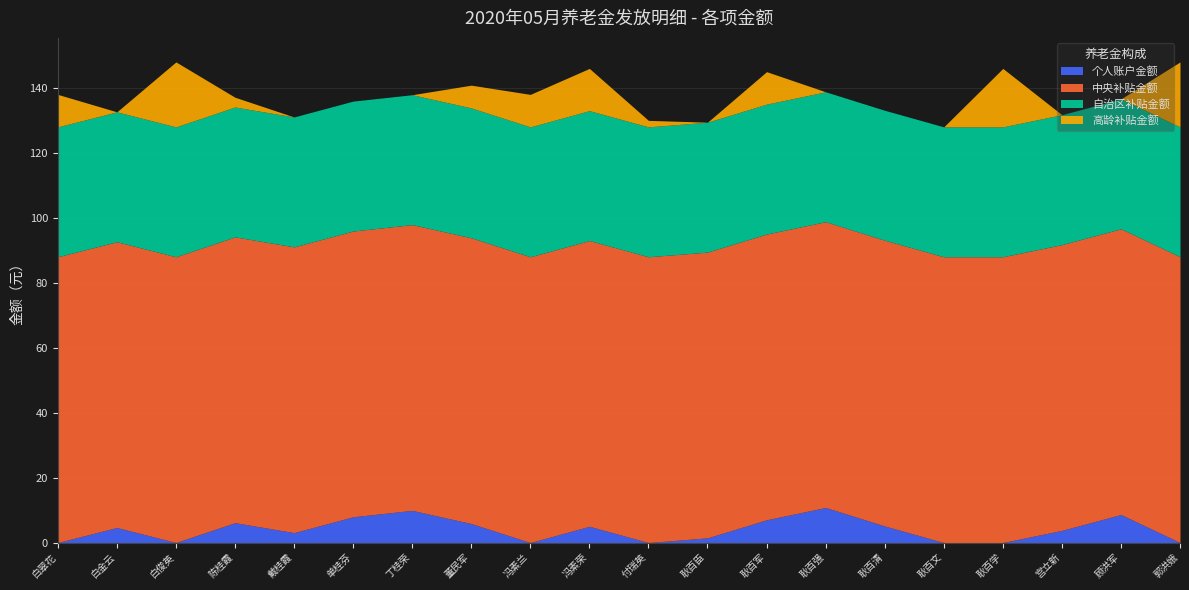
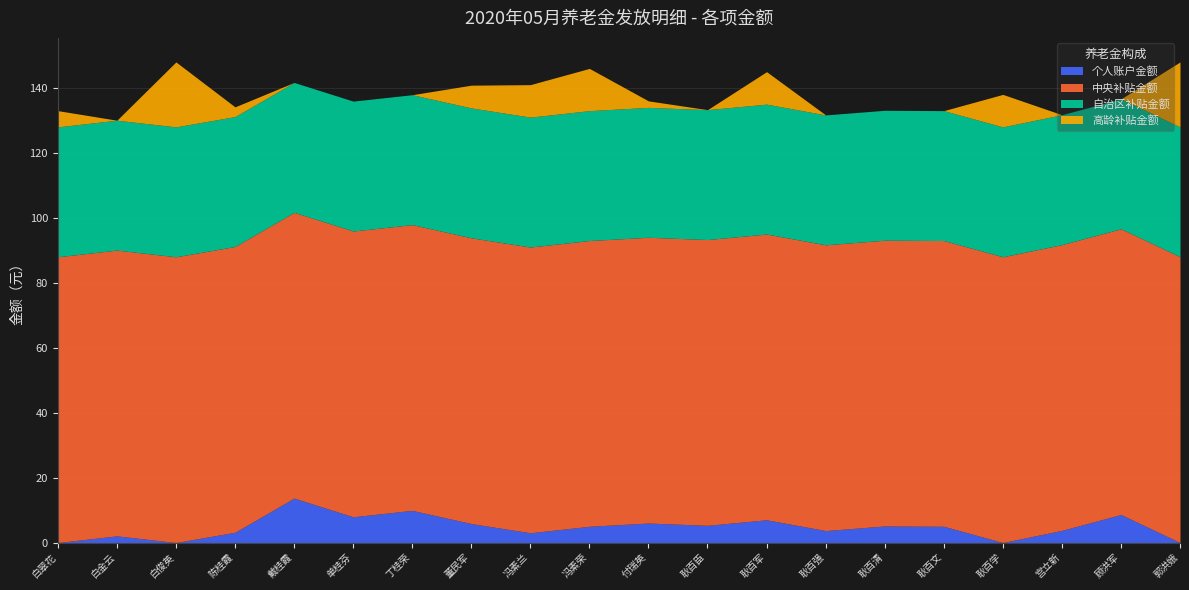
  {
    "个人账户金额": {
      "白翠花": 0,
-     "白金云": 5,
+     "白金云": 2,
      "白俊英": 0,
-     "陈桂霞": 6,
-     "戴桂霞": 3,
+     "陈桂霞": 3,
+     "戴桂霞": 14,
      "单桂芬": 8,
      "丁桂荣": 10,
      "董民军": 6,
-     "冯素兰": 0,
+     "冯素兰": 3,
      "冯素荣": 5,
-     "付瑞英": 0,
-     "耿百臣": 1,
+     "付瑞英": 6,
+     "耿百臣": 5,
      "耿百军": 7,
-     "耿百强": 11,
+     "耿百强": 4,
      "耿百清": 5,
-     "耿百文": 0,
+     "耿百文": 5,
      "耿百学": 0,
      "宫立新": 4,
      "顾洪军": 9,
      "郭洪娥": 0
    },
    "中央补贴金额": {
      "白翠花": 88,
      "白金云": 88,
      "白俊英": 88,
      "陈桂霞": 88,
      "戴桂霞": 88,
      "单桂芬": 88,
      "丁桂荣": 88,
      "董民军": 88,
      "冯素兰": 88,
      "冯素荣": 88,
      "付瑞英": 88,
      "耿百臣": 88,
      "耿百军": 88,
      "耿百强": 88,
      "耿百清": 88,
      "耿百文": 88,
      "耿百学": 88,
      "宫立新": 88,
      "顾洪军": 88,
      "郭洪娥": 88
    },
    "自治区补贴金额": {
      "白翠花": 40,
      "白俊英": 40,
      "陈桂霞": 40,
      "董民军": 40,
      "冯素兰": 40,
      "冯素荣": 40,
      "付瑞英": 40,
      "耿百军": 40,
      "耿百学": 40,
      "郭洪娥": 40
    },
    "高龄补贴金额": {
-     "白翠花": 10,
+     "白翠花": 5,
      "白俊英": 20,
      "陈桂霞": 3,
      "董民军": 7,
      "冯素兰": 10,
      "冯素荣": 13,
      "付瑞英": 2,
      "耿百军": 10,
-     "耿百学": 18,
+     "耿百学": 10,
      "郭洪娥": 20
    }
  }
